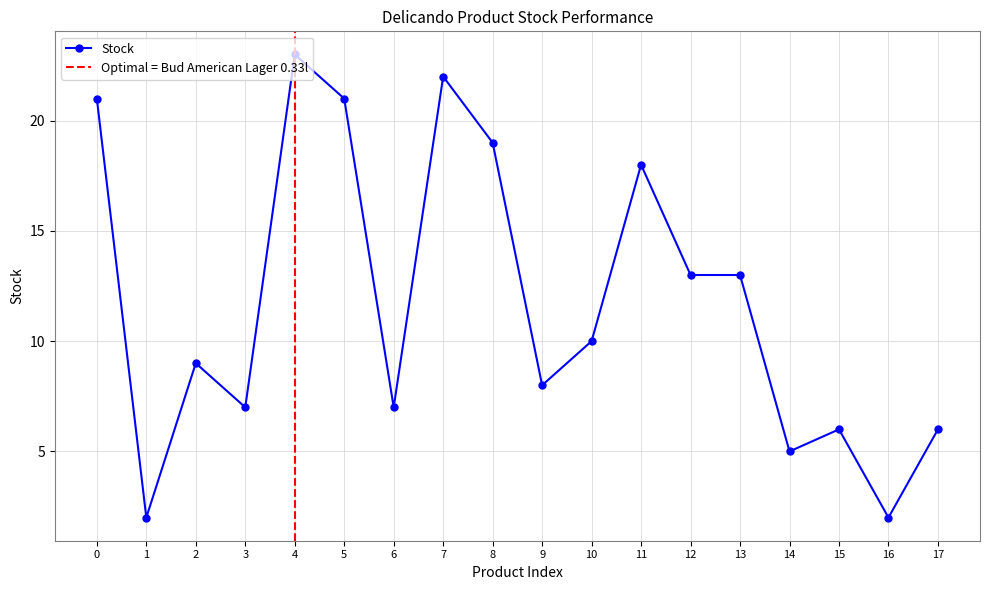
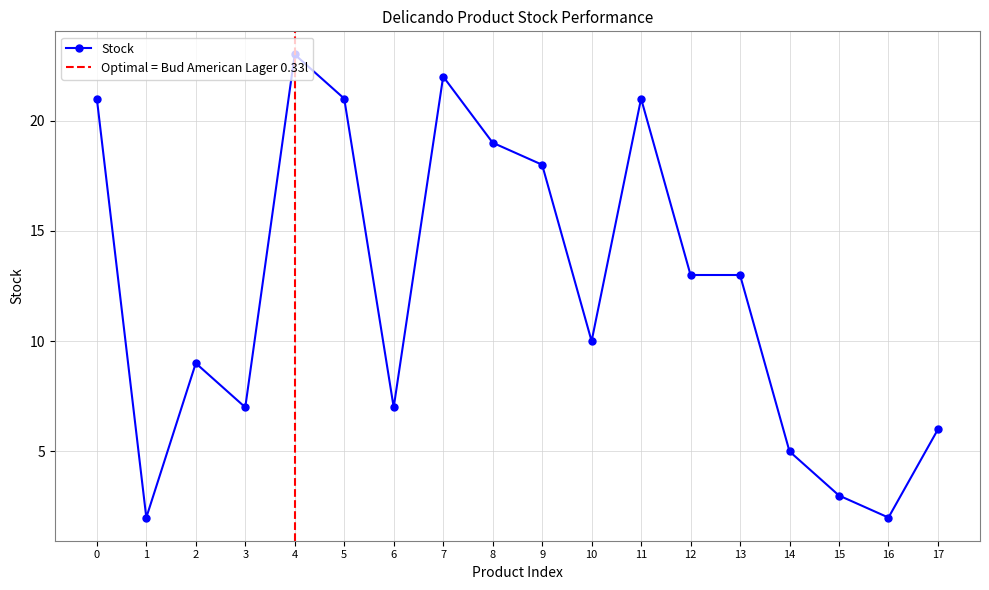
  {
    "0": 21,
    "1": 2,
    "2": 9,
    "3": 7,
    "5": 21,
    "6": 7,
    "7": 22,
    "8": 19,
-   "9": 8,
+   "9": 18,
    "10": 10,
-   "11": 18,
+   "11": 21,
    "12": 13,
    "13": 13,
    "14": 5,
-   "15": 6,
+   "15": 3,
    "16": 2,
    "17": 6
  }
